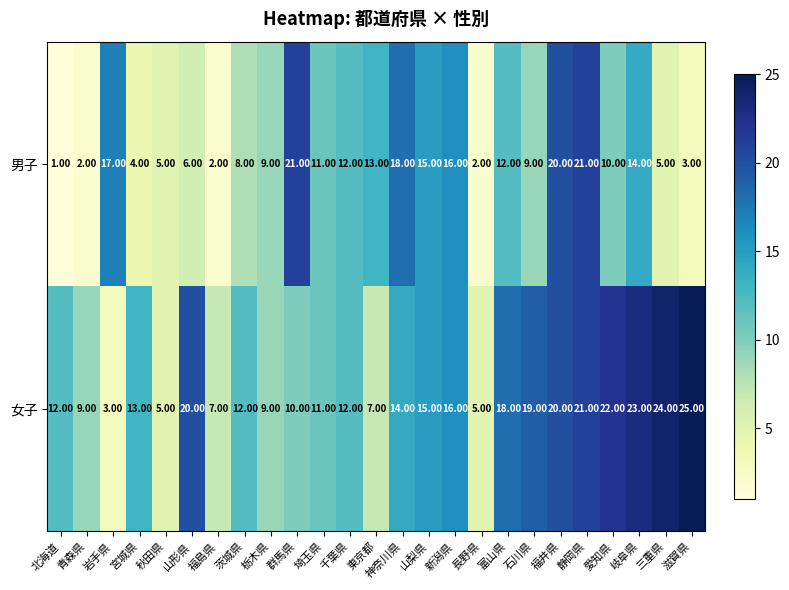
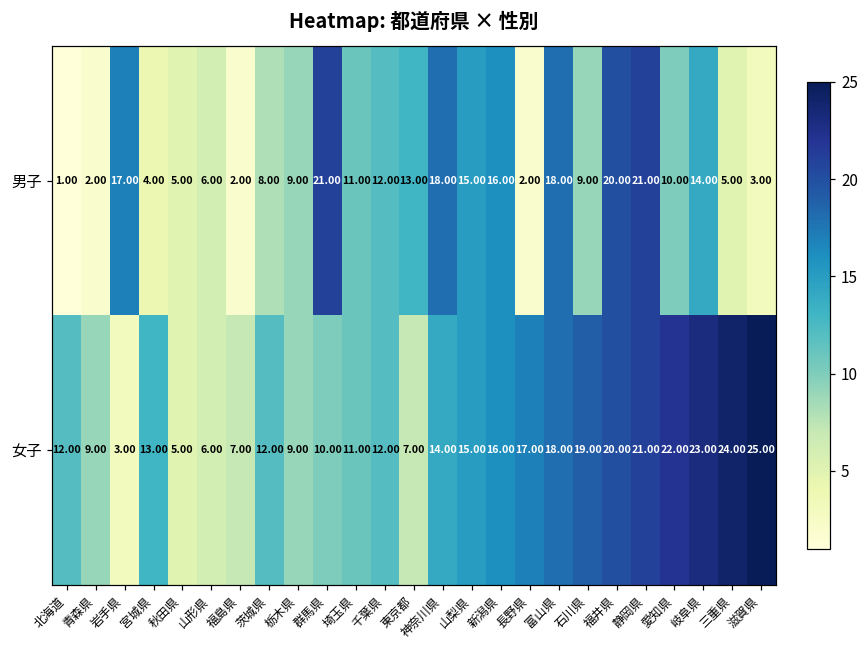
  {
    "男子": {
      "北海道": 1.00,
      "青森県": 2.00,
      "岩手県": 17.00,
      "宮城県": 4.00,
      "秋田県": 5.00,
      "山形県": 6.00,
      "福島県": 2.00,
      "茨城県": 8.00,
      "栃木県": 9.00,
      "群馬県": 21.00,
      "埼玉県": 11.00,
      "千葉県": 12.00,
      "東京都": 13.00,
      "神奈川県": 18.00,
      "山梨県": 15.00,
      "新潟県": 16.00,
      "長野県": 2.00,
-     "富山県": 12.00,
+     "富山県": 18.00,
      "石川県": 9.00,
      "福井県": 20.00,
      "静岡県": 21.00,
      "愛知県": 10.00,
      "岐阜県": 14.00,
      "三重県": 5.00,
      "滋賀県": 3.00
    },
    "女子": {
      "北海道": 12.00,
      "青森県": 9.00,
      "岩手県": 3.00,
      "宮城県": 13.00,
      "秋田県": 5.00,
-     "山形県": 20.00,
+     "山形県": 6.00,
      "福島県": 7.00,
      "茨城県": 12.00,
      "栃木県": 9.00,
      "群馬県": 10.00,
      "埼玉県": 11.00,
      "千葉県": 12.00,
      "東京都": 7.00,
      "神奈川県": 14.00,
      "山梨県": 15.00,
      "新潟県": 16.00,
-     "長野県": 5.00,
+     "長野県": 17.00,
      "富山県": 18.00,
      "石川県": 19.00,
      "福井県": 20.00,
      "静岡県": 21.00,
      "愛知県": 22.00,
      "岐阜県": 23.00,
      "三重県": 24.00,
      "滋賀県": 25.00
    }
  }
